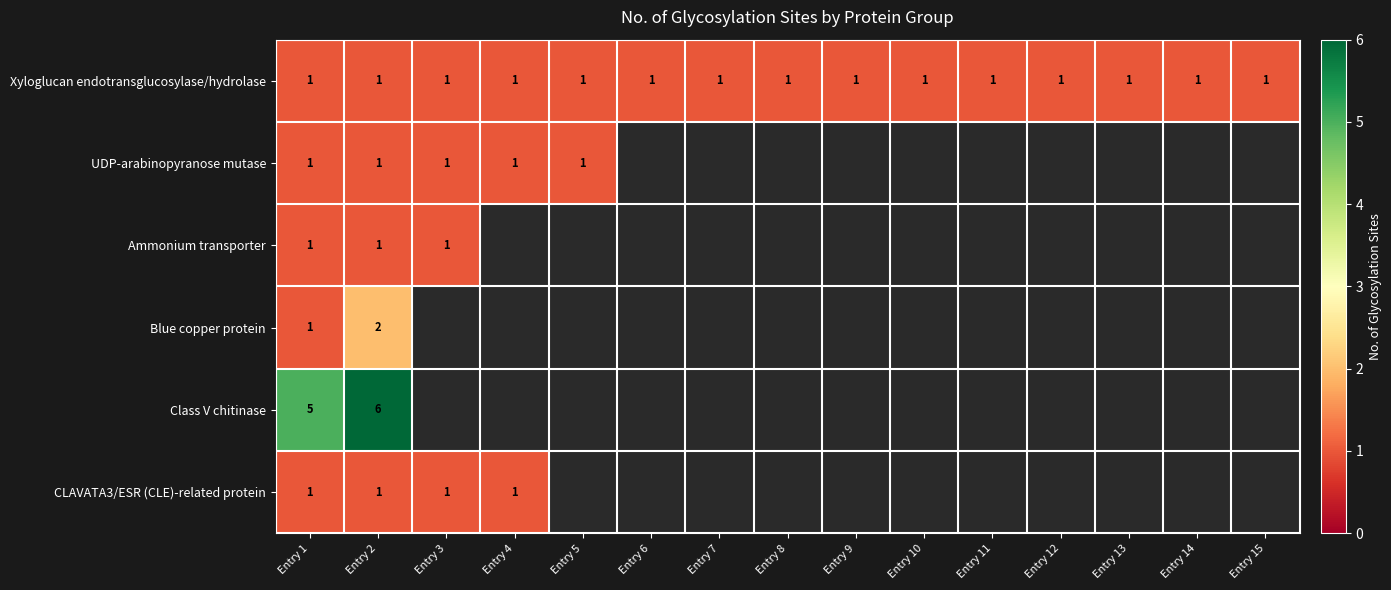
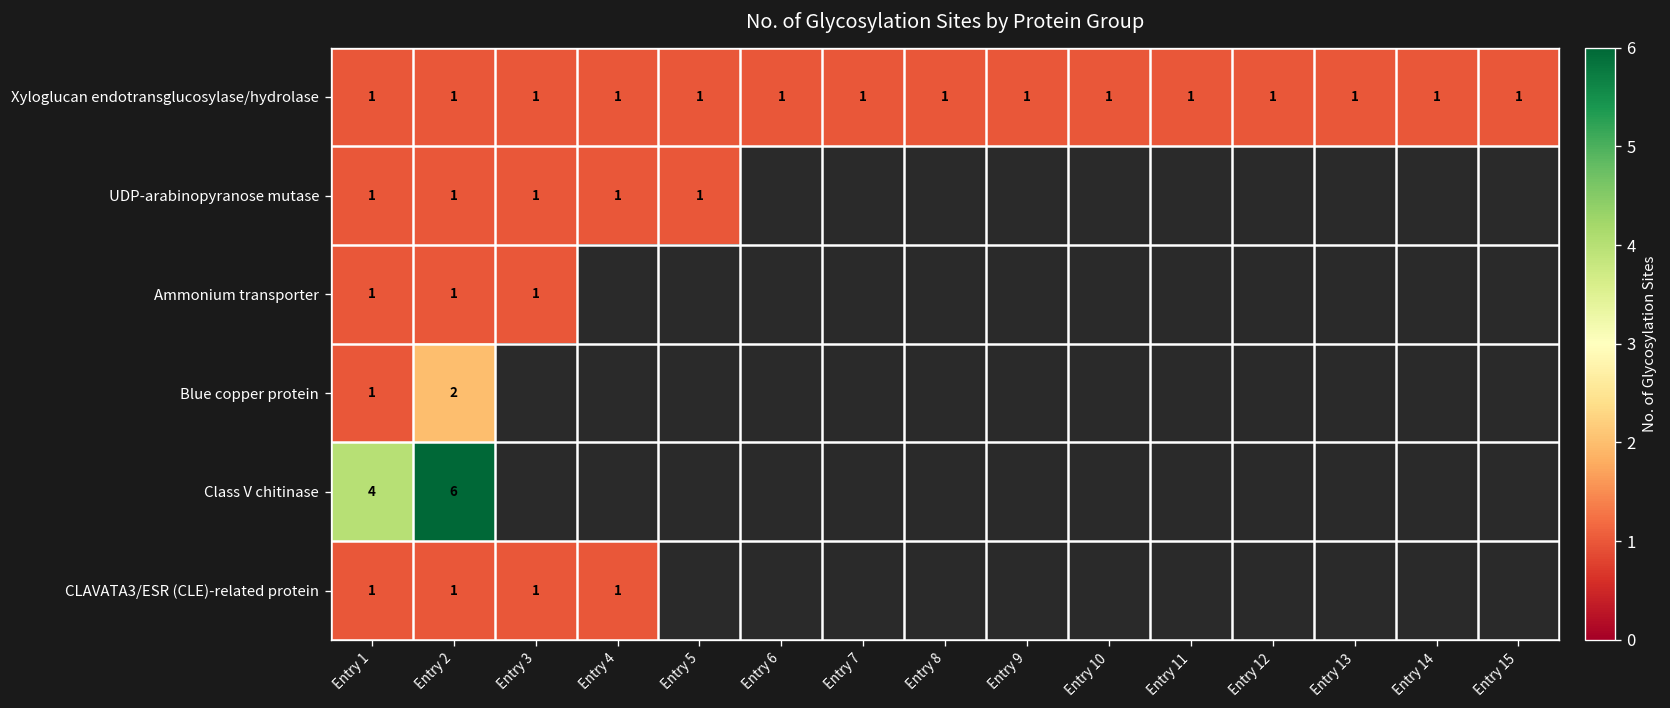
  {
    "Xyloglucan endotransglucosylase/hydrolase": {
      "Entry 1": 1,
      "Entry 2": 1,
      "Entry 3": 1,
      "Entry 4": 1,
      "Entry 5": 1,
      "Entry 6": 1,
      "Entry 7": 1,
      "Entry 8": 1,
      "Entry 9": 1,
      "Entry 10": 1,
      "Entry 11": 1,
      "Entry 12": 1,
      "Entry 13": 1,
      "Entry 14": 1,
      "Entry 15": 1
    },
    "UDP-arabinopyranose mutase": {
      "Entry 1": 1,
      "Entry 2": 1,
      "Entry 3": 1,
      "Entry 4": 1,
      "Entry 5": 1
    },
    "Ammonium transporter": {
      "Entry 1": 1,
      "Entry 2": 1,
      "Entry 3": 1
    },
    "Blue copper protein": {
      "Entry 1": 1,
      "Entry 2": 2
    },
    "Class V chitinase": {
-     "Entry 1": 5,
+     "Entry 1": 4,
      "Entry 2": 6
    },
    "CLAVATA3/ESR (CLE)-related protein": {
      "Entry 1": 1,
      "Entry 2": 1,
      "Entry 3": 1,
      "Entry 4": 1
    }
  }
